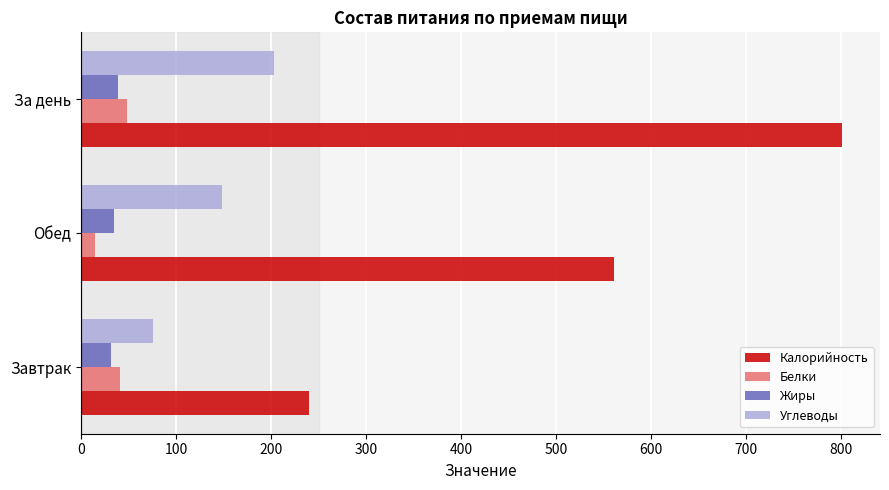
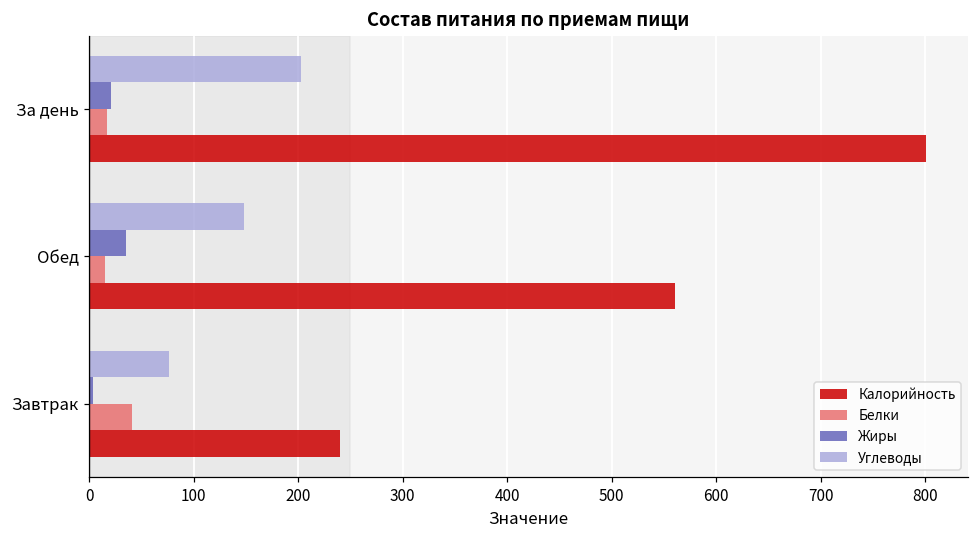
  {
    "Калорийность": {
      "За день": 800,
      "Обед": 560,
      "Завтрак": 240
    },
    "Белки": {
-     "За день": 50,
+     "За день": 20,
      "Обед": 20,
      "Завтрак": 40
    },
    "Жиры": {
-     "За день": 40,
+     "За день": 20,
      "Обед": 40,
-     "Завтрак": 30
+     "Завтрак": 0
    },
    "Углеводы": {
      "За день": 200,
      "Обед": 150,
      "Завтрак": 80
    }
  }
